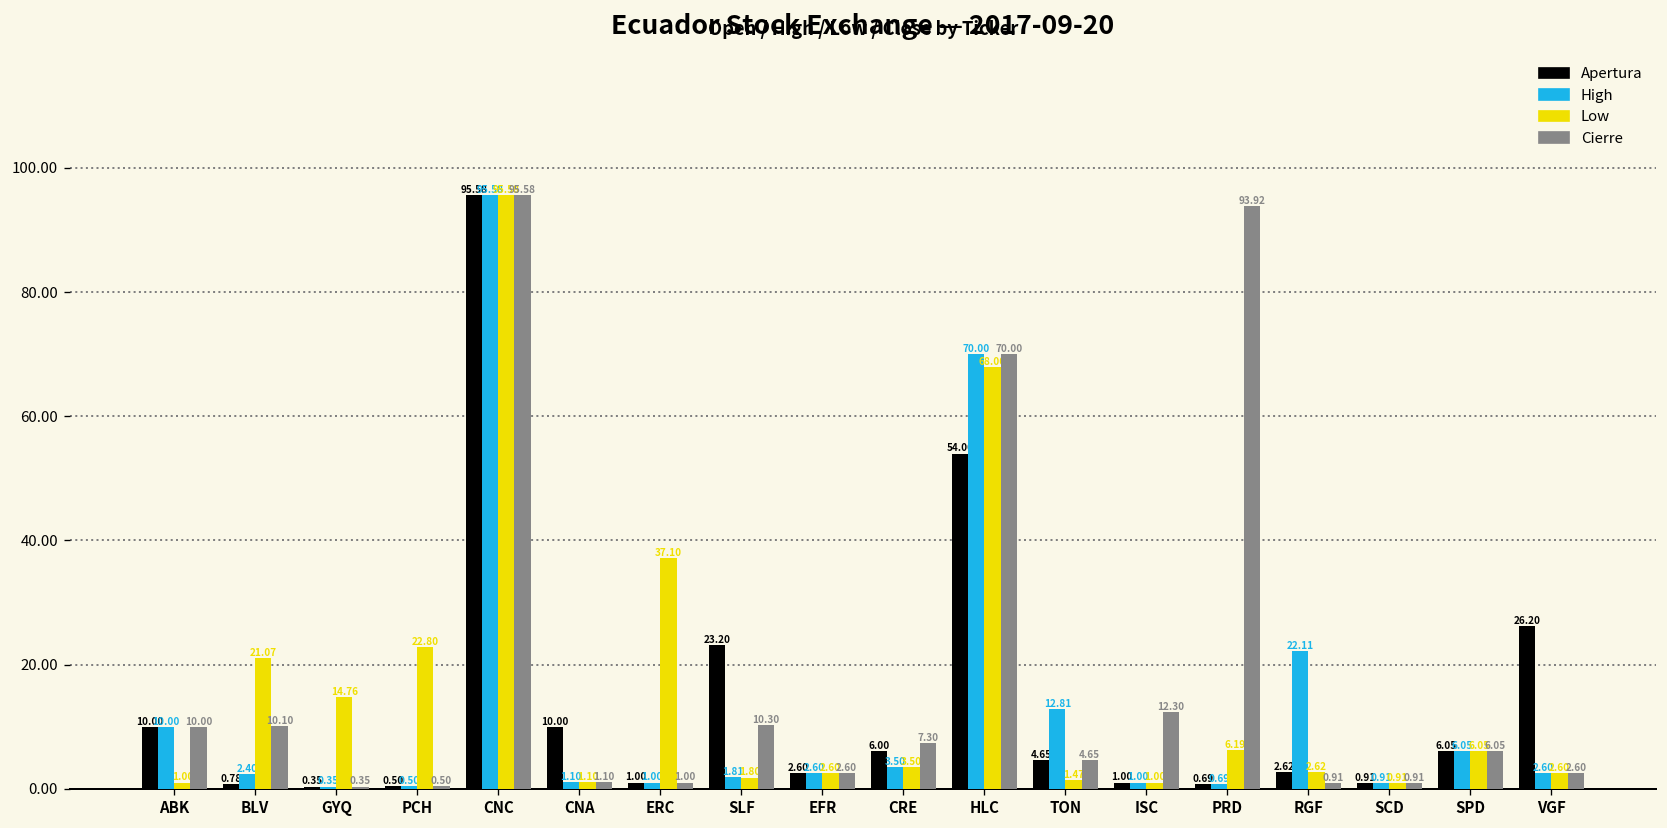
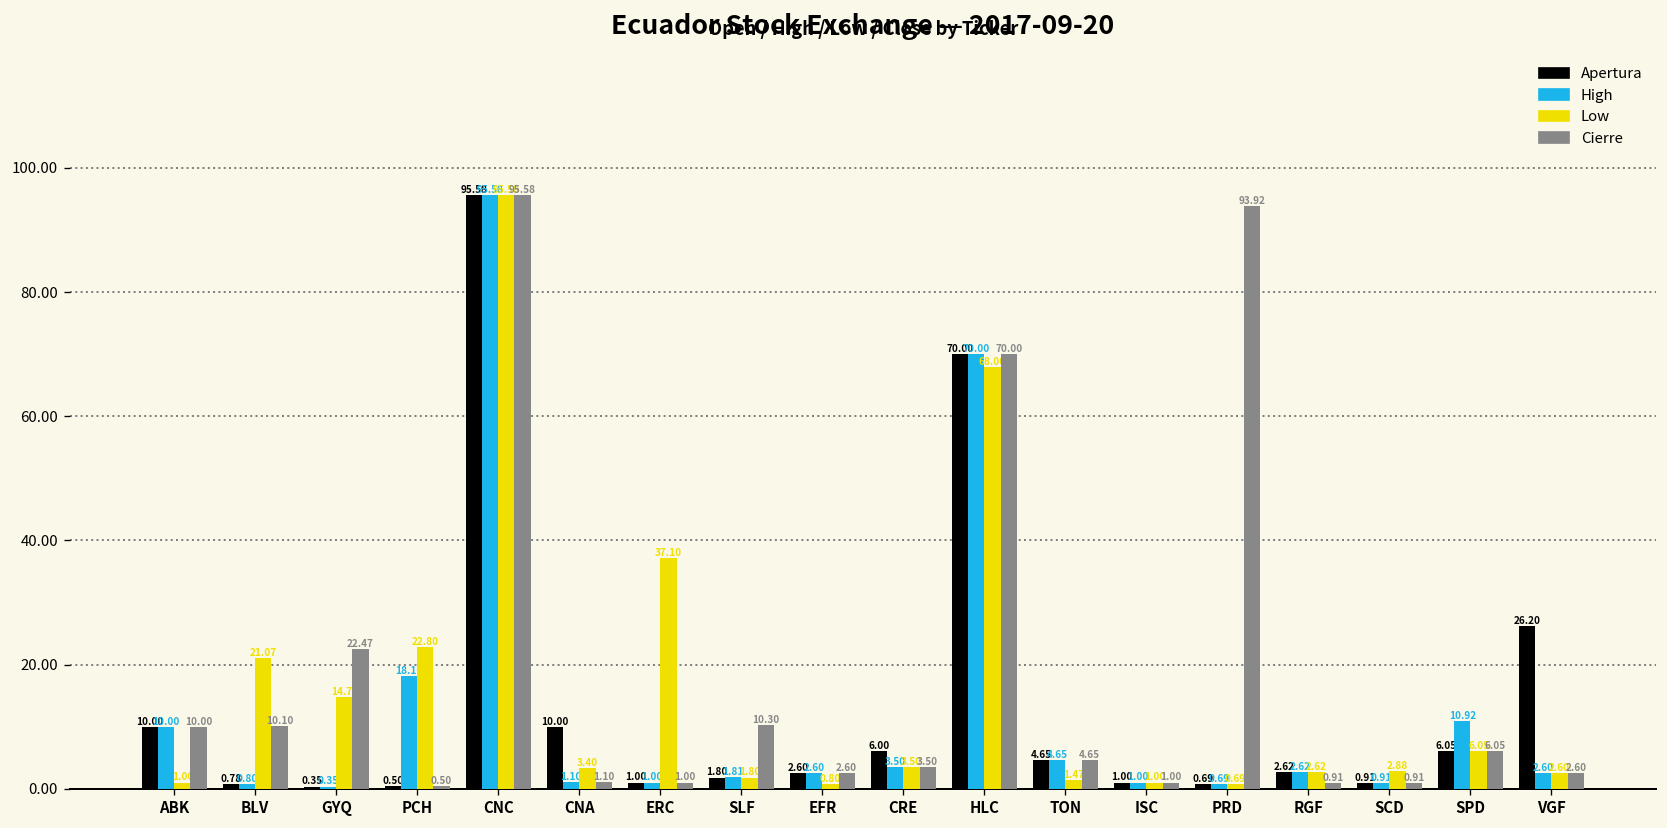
  {
    "Apertura": {
      "PCH": 0.50,
      "CNA": 10.00,
-     "SLF": 23.20,
+     "SLF": 1.80,
      "CRE": 6.00,
-     "HLC": 54.00,
+     "HLC": 70.00,
      "SPD": 6.05,
      "VGF": 26.20
    },
    "High": {
-     "BLV": 2.40,
-     "PCH": 0.50,
+     "BLV": 0.80,
+     "PCH": 18.10,
      "CNA": 1.10,
-     "TON": 12.81,
-     "RGF": 22.11,
-     "SPD": 6.05
+     "TON": 4.65,
+     "RGF": 2.62,
+     "SPD": 10.92
    },
    "Low": {
      "ABK": 1.00,
      "BLV": 21.07,
      "GYQ": 14.76,
      "PCH": 22.80,
-     "CNA": 1.10,
+     "CNA": 3.40,
      "ERC": 37.10,
-     "EFR": 2.60,
+     "EFR": 0.80,
      "HLC": 68.00,
      "TON": 1.47,
-     "PRD": 6.19,
-     "SCD": 0.91
+     "PRD": 0.69,
+     "SCD": 2.88
    },
    "Cierre": {
      "ABK": 10.00,
      "BLV": 10.10,
-     "GYQ": 0.35,
+     "GYQ": 22.47,
      "PCH": 0.50,
      "CNA": 1.10,
      "ERC": 1.00,
      "SLF": 10.30,
      "EFR": 2.60,
-     "CRE": 7.30,
+     "CRE": 3.50,
      "HLC": 70.00,
      "TON": 4.65,
-     "ISC": 12.30,
+     "ISC": 1.00,
      "PRD": 93.92,
      "RGF": 0.91,
      "SCD": 0.91
    }
  }
